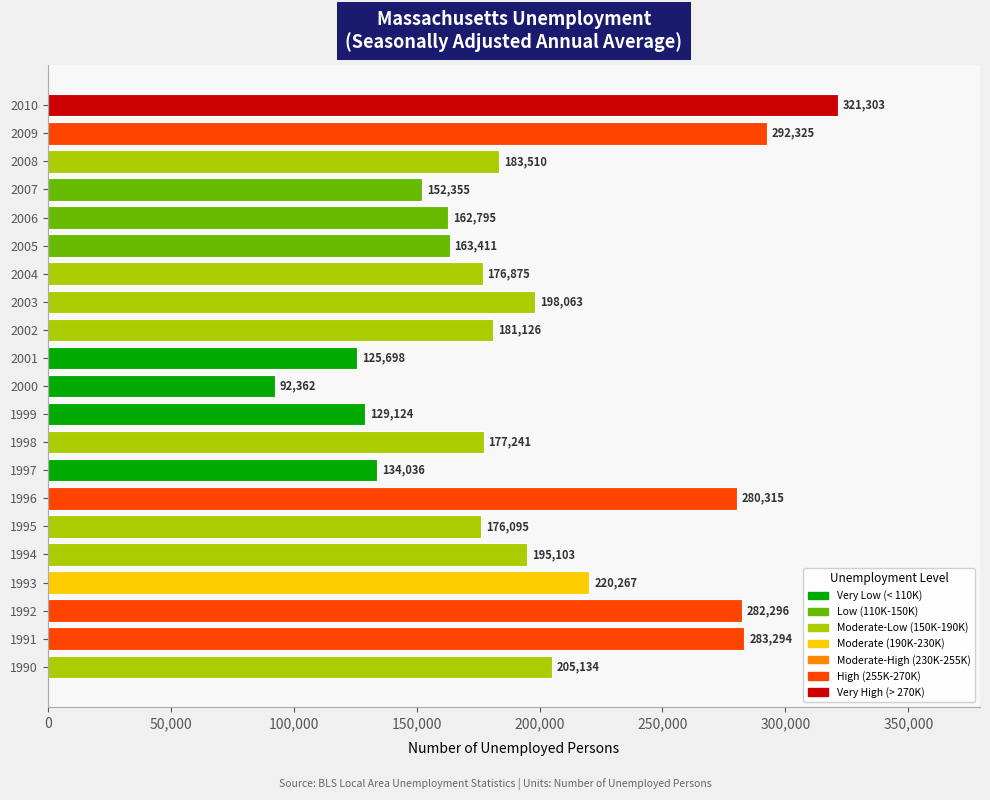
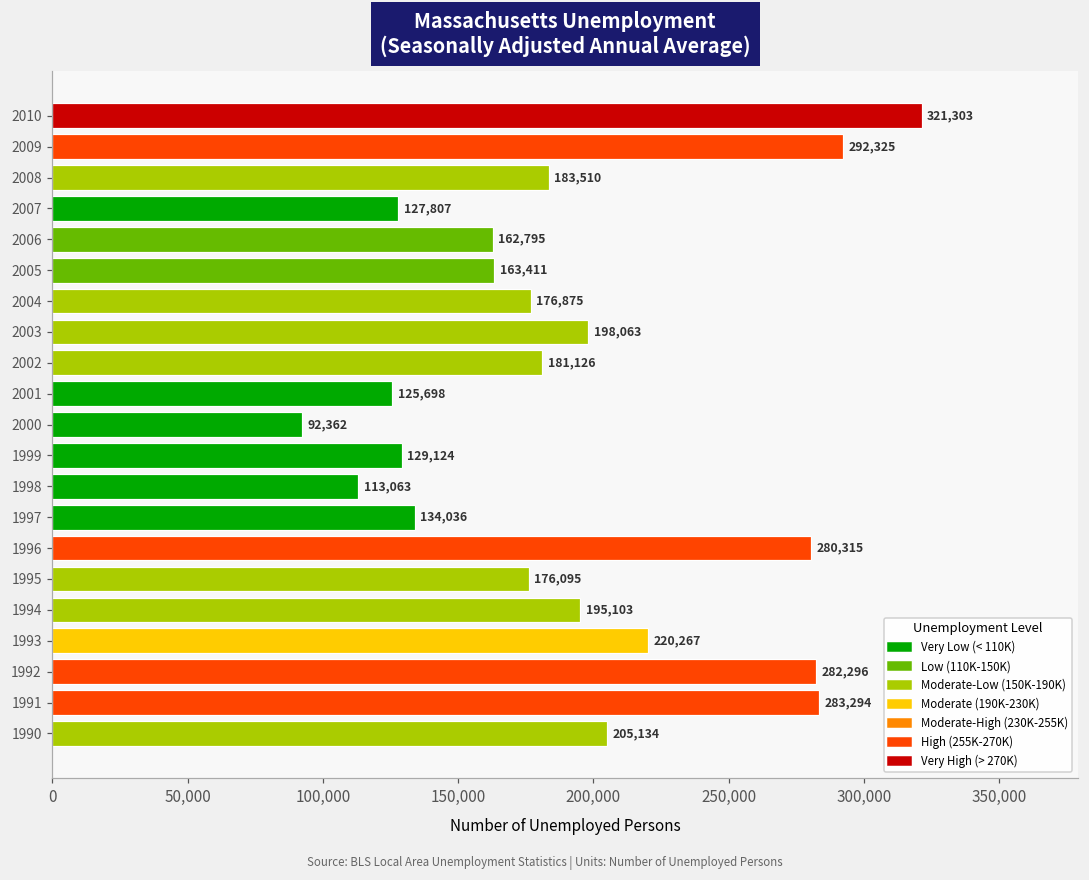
  {
    "2010": "321,303",
    "2009": "292,325",
    "2008": "183,510",
-   "2007": "152,355",
+   "2007": "127,807",
    "2006": "162,795",
    "2005": "163,411",
    "2004": "176,875",
    "2003": "198,063",
    "2002": "181,126",
    "2001": "125,698",
    "2000": "92,362",
    "1999": "129,124",
-   "1998": "177,241",
+   "1998": "113,063",
    "1997": "134,036",
    "1996": "280,315",
    "1995": "176,095",
    "1994": "195,103",
    "1993": "220,267",
    "1992": "282,296",
    "1991": "283,294",
    "1990": "205,134"
  }
